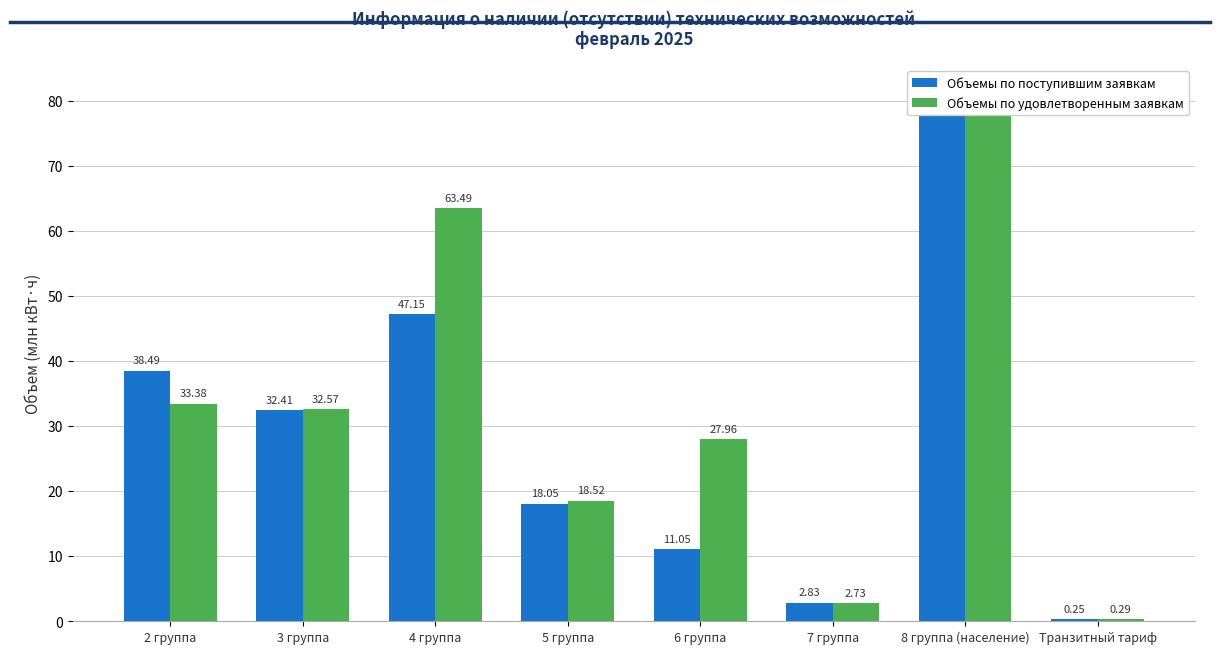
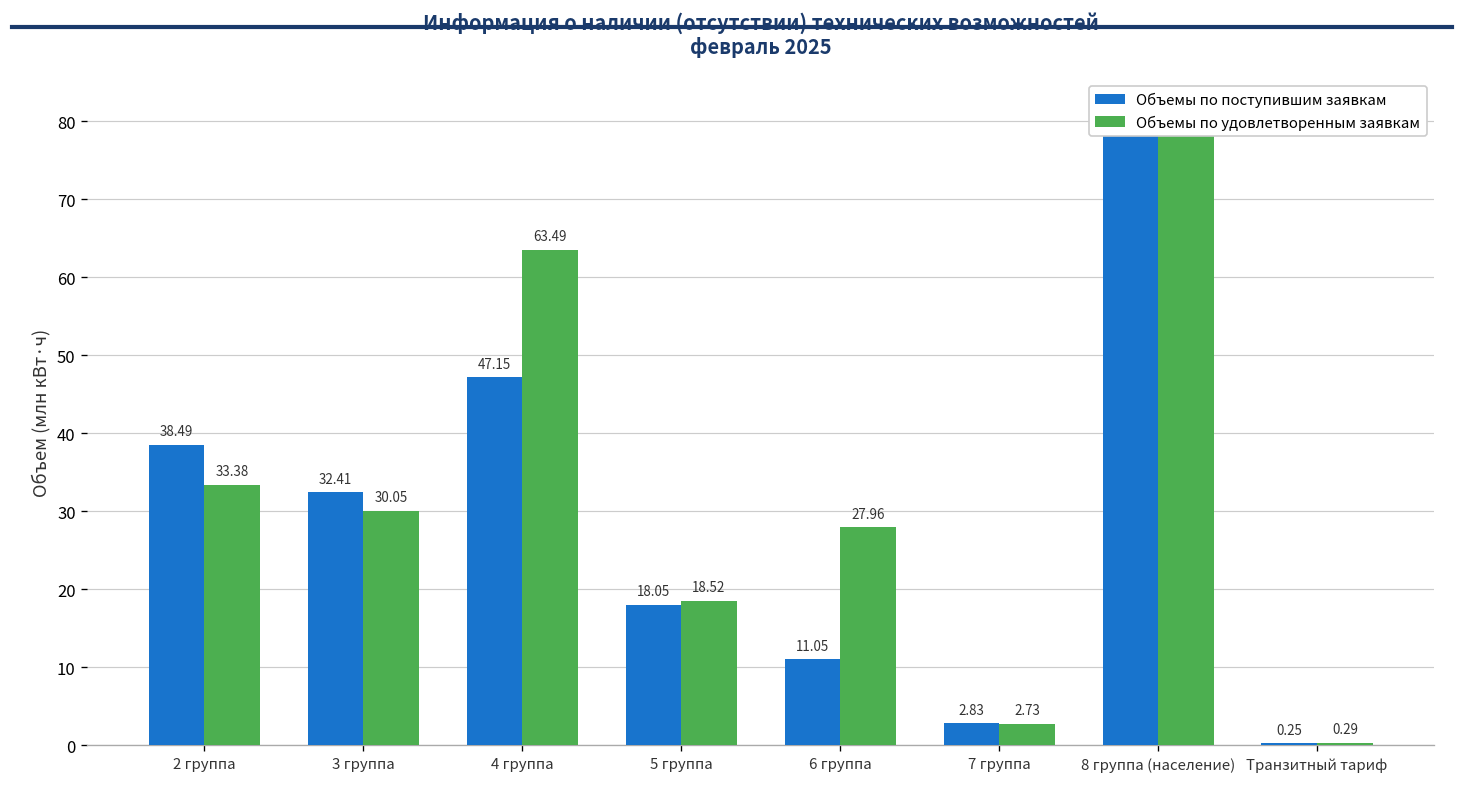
  {
    "Объемы по поступившим заявкам": {
      "2 группа": 38.49,
      "3 группа": 32.41,
      "4 группа": 47.15,
      "5 группа": 18.05,
      "6 группа": 11.05,
      "7 группа": 2.83,
      "Транзитный тариф": 0.25
    },
    "Объемы по удовлетворенным заявкам": {
      "2 группа": 33.38,
-     "3 группа": 32.57,
+     "3 группа": 30.05,
      "4 группа": 63.49,
      "5 группа": 18.52,
      "6 группа": 27.96,
      "7 группа": 2.73,
      "Транзитный тариф": 0.29
    }
  }
